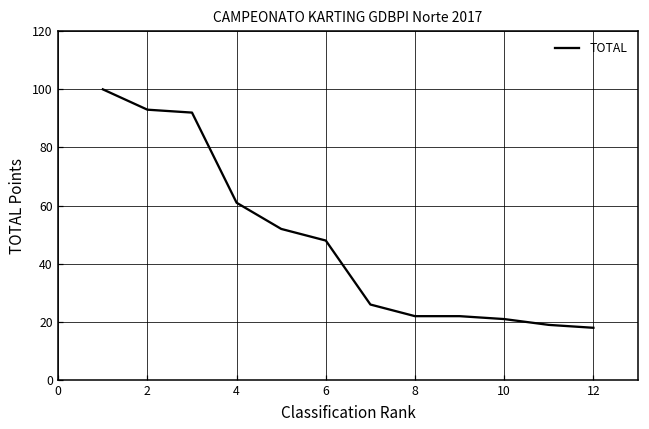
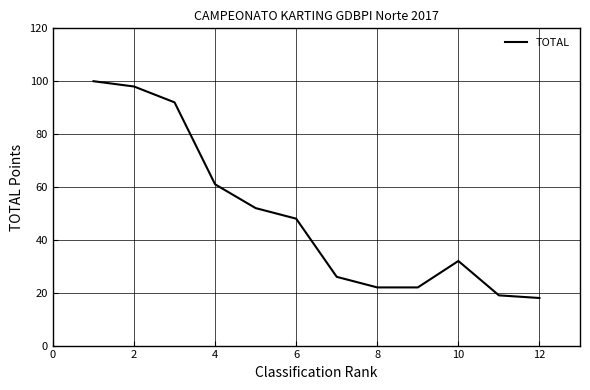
  {
-   "2": 93,
+   "2": 98,
    "4": 61,
    "6": 48,
    "8": 22,
-   "10": 21,
+   "10": 32,
    "12": 18
  }
